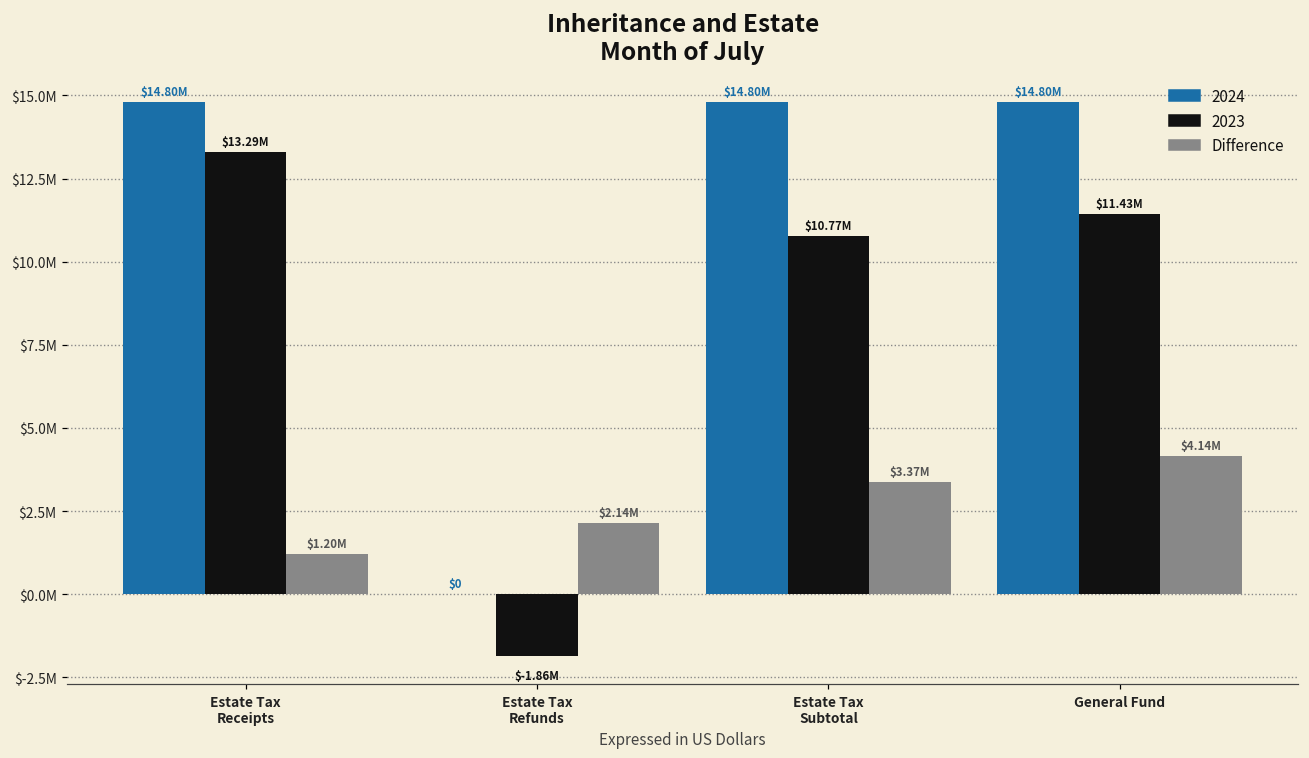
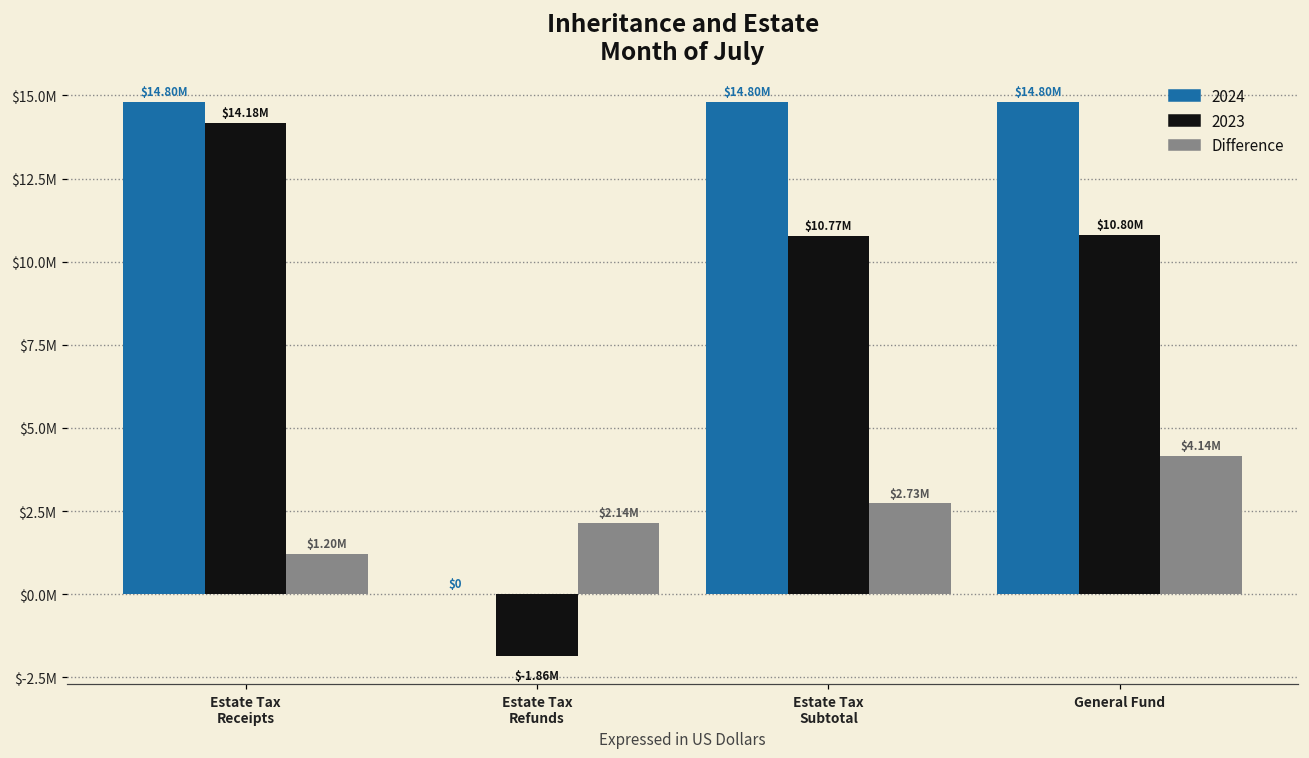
  {
    "2024": {
      "Estate Tax Receipts": "$14.80M",
      "Estate Tax Refunds": "$0",
      "Estate Tax Subtotal": "$14.80M",
      "General Fund": "$14.80M"
    },
    "2023": {
-     "Estate Tax Receipts": "$13.29M",
+     "Estate Tax Receipts": "$14.18M",
      "Estate Tax Refunds": "$-1.86M",
      "Estate Tax Subtotal": "$10.77M",
-     "General Fund": "$11.43M"
+     "General Fund": "$10.80M"
    },
    "Difference": {
      "Estate Tax Receipts": "$1.20M",
      "Estate Tax Refunds": "$2.14M",
-     "Estate Tax Subtotal": "$3.37M",
+     "Estate Tax Subtotal": "$2.73M",
      "General Fund": "$4.14M"
    }
  }
